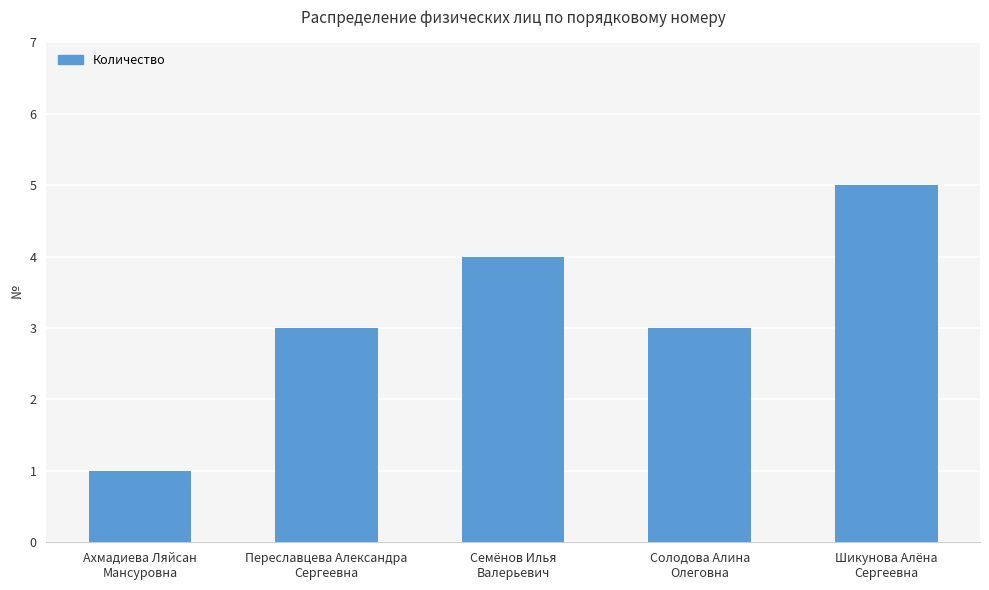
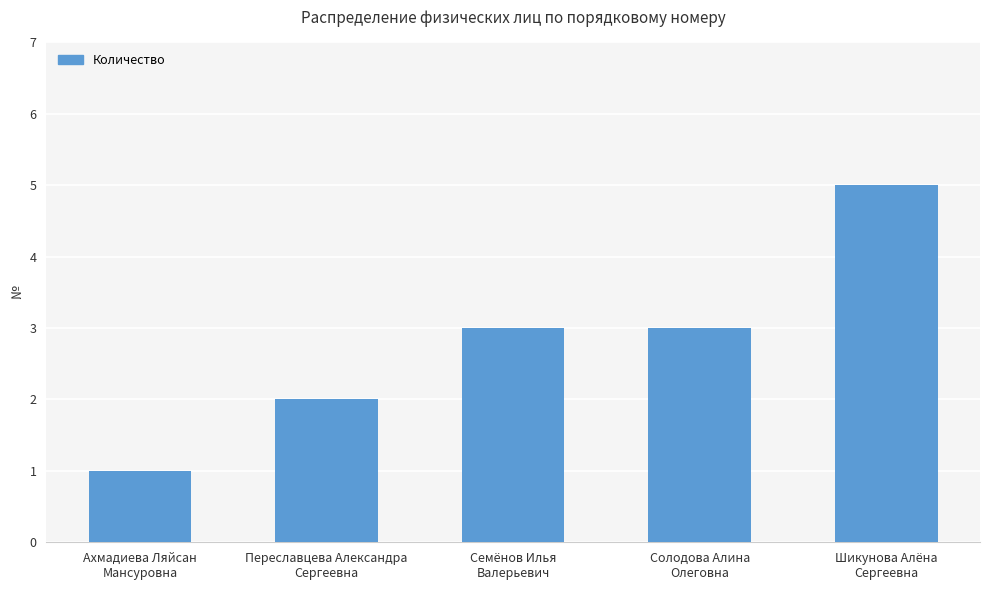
  {
    "Ахмадиева Ляйсан Мансуровна": 1,
-   "Переславцева Александра Сергеевна": 3,
-   "Семёнов Илья Валерьевич": 4,
+   "Переславцева Александра Сергеевна": 2,
+   "Семёнов Илья Валерьевич": 3,
    "Солодова Алина Олеговна": 3,
    "Шикунова Алёна Сергеевна": 5
  }
